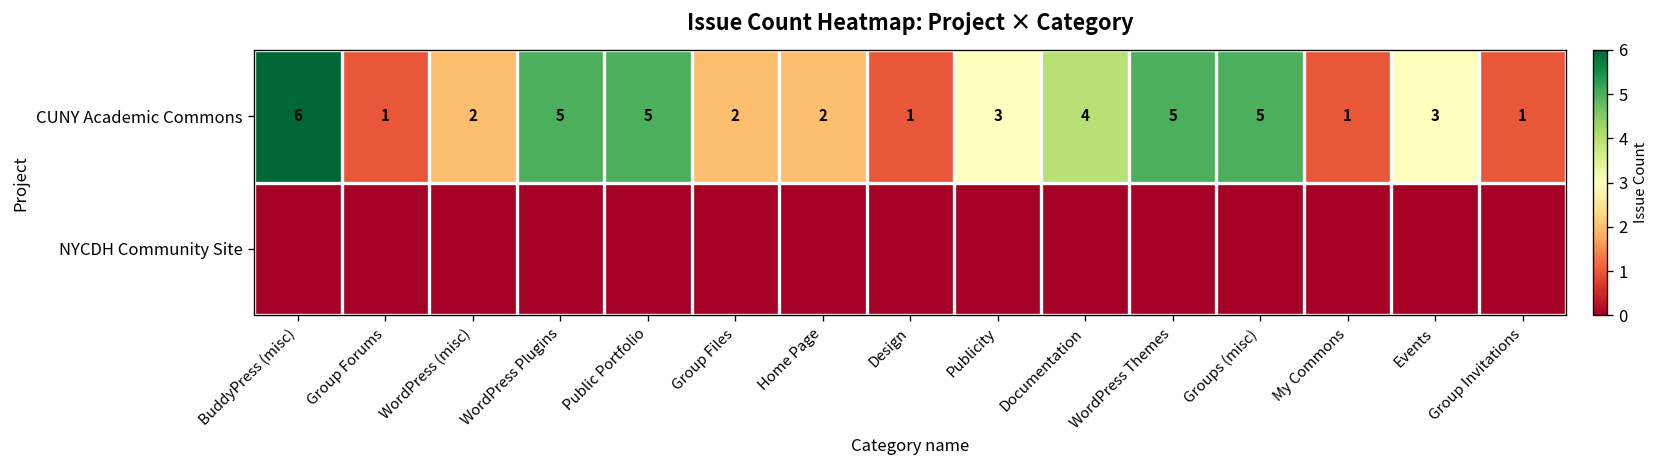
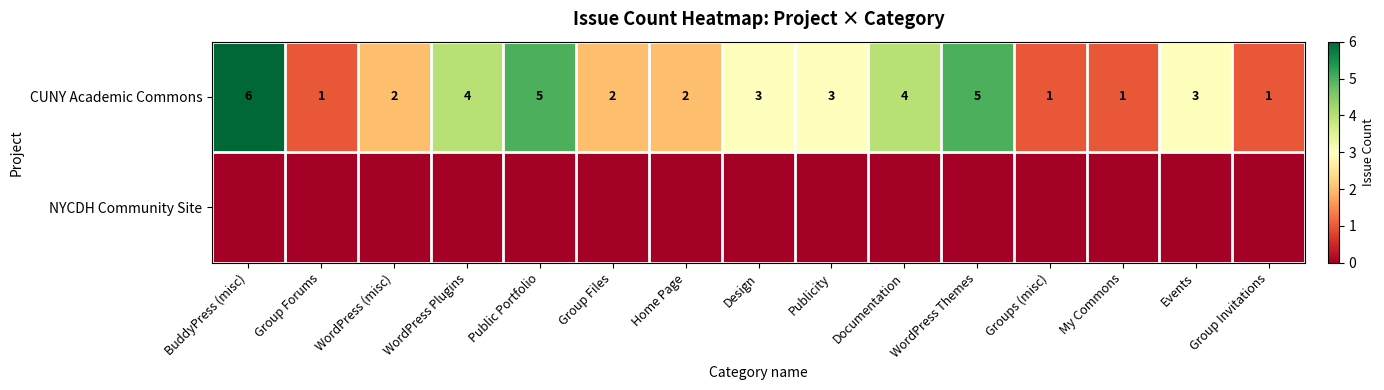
  {
    "CUNY Academic Commons": {
      "BuddyPress (misc)": 6,
      "Group Forums": 1,
      "WordPress (misc)": 2,
-     "WordPress Plugins": 5,
+     "WordPress Plugins": 4,
      "Public Portfolio": 5,
      "Group Files": 2,
      "Home Page": 2,
-     "Design": 1,
+     "Design": 3,
      "Publicity": 3,
      "Documentation": 4,
      "WordPress Themes": 5,
-     "Groups (misc)": 5,
+     "Groups (misc)": 1,
      "My Commons": 1,
      "Events": 3,
      "Group Invitations": 1
    }
  }
